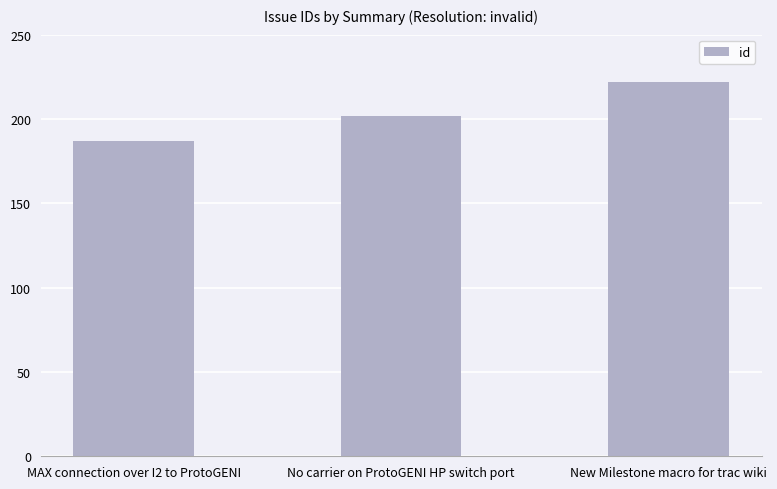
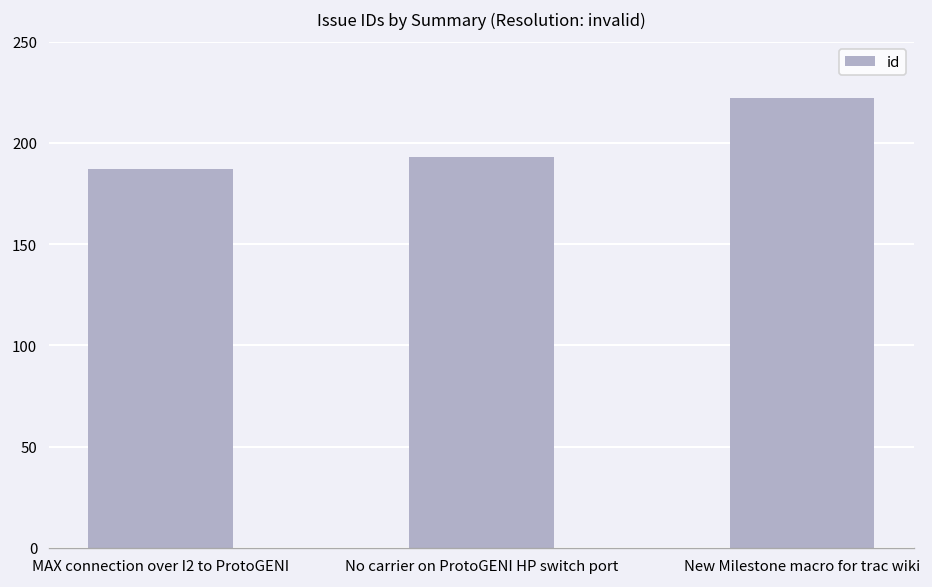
  {
    "MAX connection over I2 to ProtoGENI": 187,
-   "No carrier on ProtoGENI HP switch port": 202,
+   "No carrier on ProtoGENI HP switch port": 193,
    "New Milestone macro for trac wiki": 222
  }
